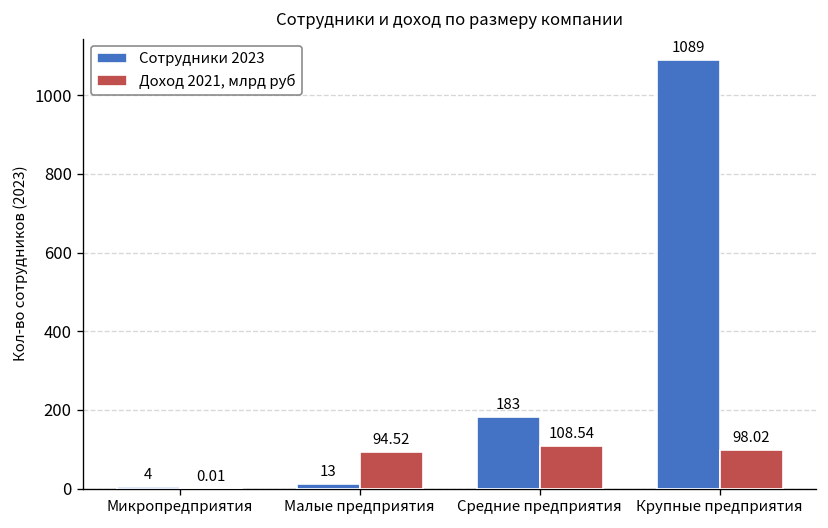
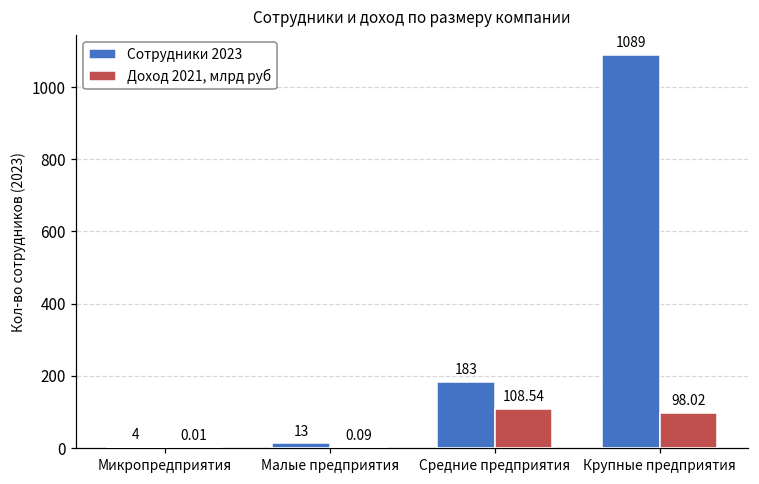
  {
    "Сотрудники 2023": {
      "Микропредприятия": 4,
      "Малые предприятия": 13,
      "Средние предприятия": 183,
      "Крупные предприятия": 1089
    },
    "Доход 2021, млрд руб": {
      "Микропредприятия": 0.01,
-     "Малые предприятия": 94.52,
+     "Малые предприятия": 0.09,
      "Средние предприятия": 108.54,
      "Крупные предприятия": 98.02
    }
  }
